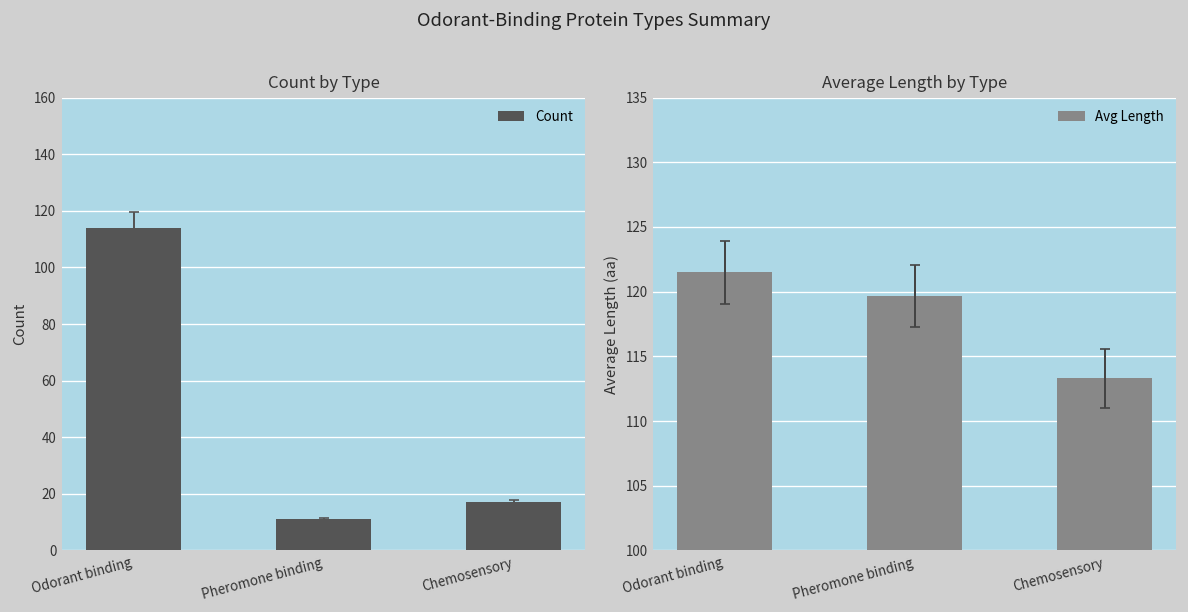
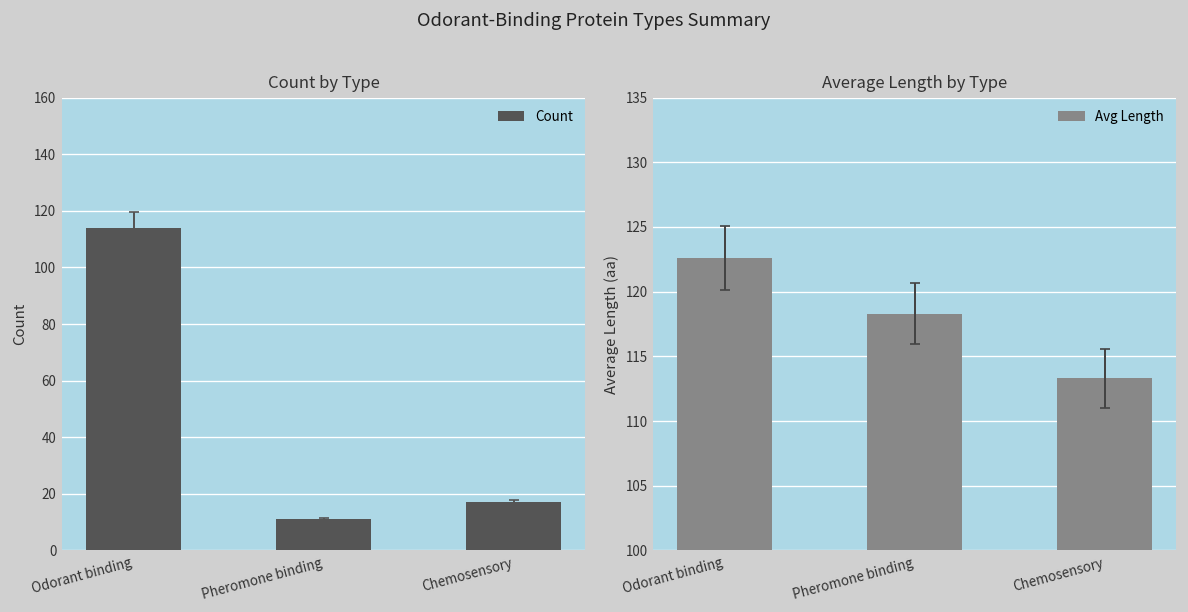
  {
    "Count by Type": {
      "Count": {
        "Odorant binding": 114,
        "Pheromone binding": 11,
        "Chemosensory": 17
      }
    },
    "Average Length by Type": {
      "Avg Length": {
-       "Odorant binding": 121.5,
-       "Pheromone binding": 119.7,
+       "Odorant binding": 122.6,
+       "Pheromone binding": 118.3,
        "Chemosensory": 113.3
      }
    }
  }
